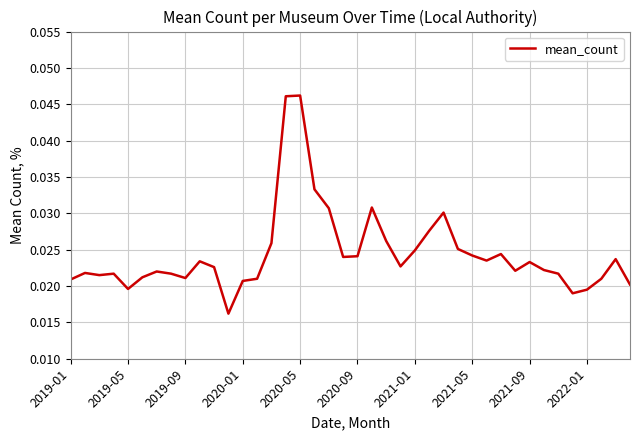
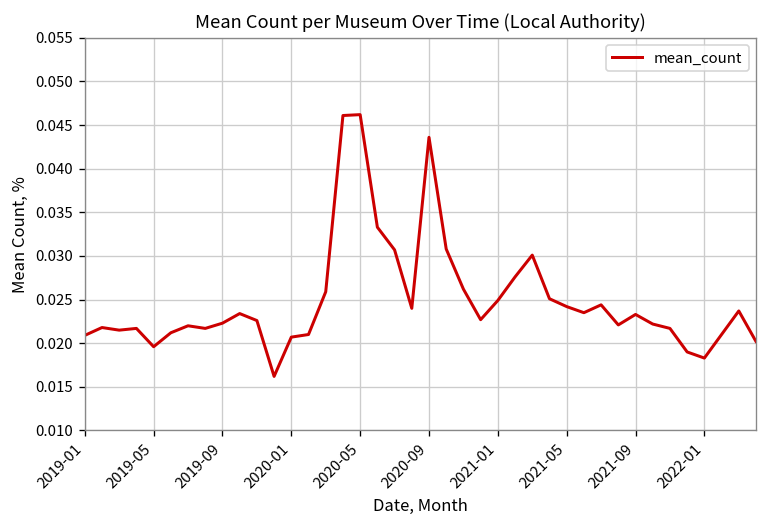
  {
    "2019-01": 0.021,
    "2019-05": 0.020,
-   "2019-09": 0.021,
+   "2019-09": 0.022,
    "2020-01": 0.021,
    "2020-05": 0.046,
-   "2020-09": 0.024,
+   "2020-09": 0.044,
    "2021-01": 0.025,
    "2021-05": 0.024,
    "2021-09": 0.023,
-   "2022-01": 0.020
+   "2022-01": 0.018
  }
